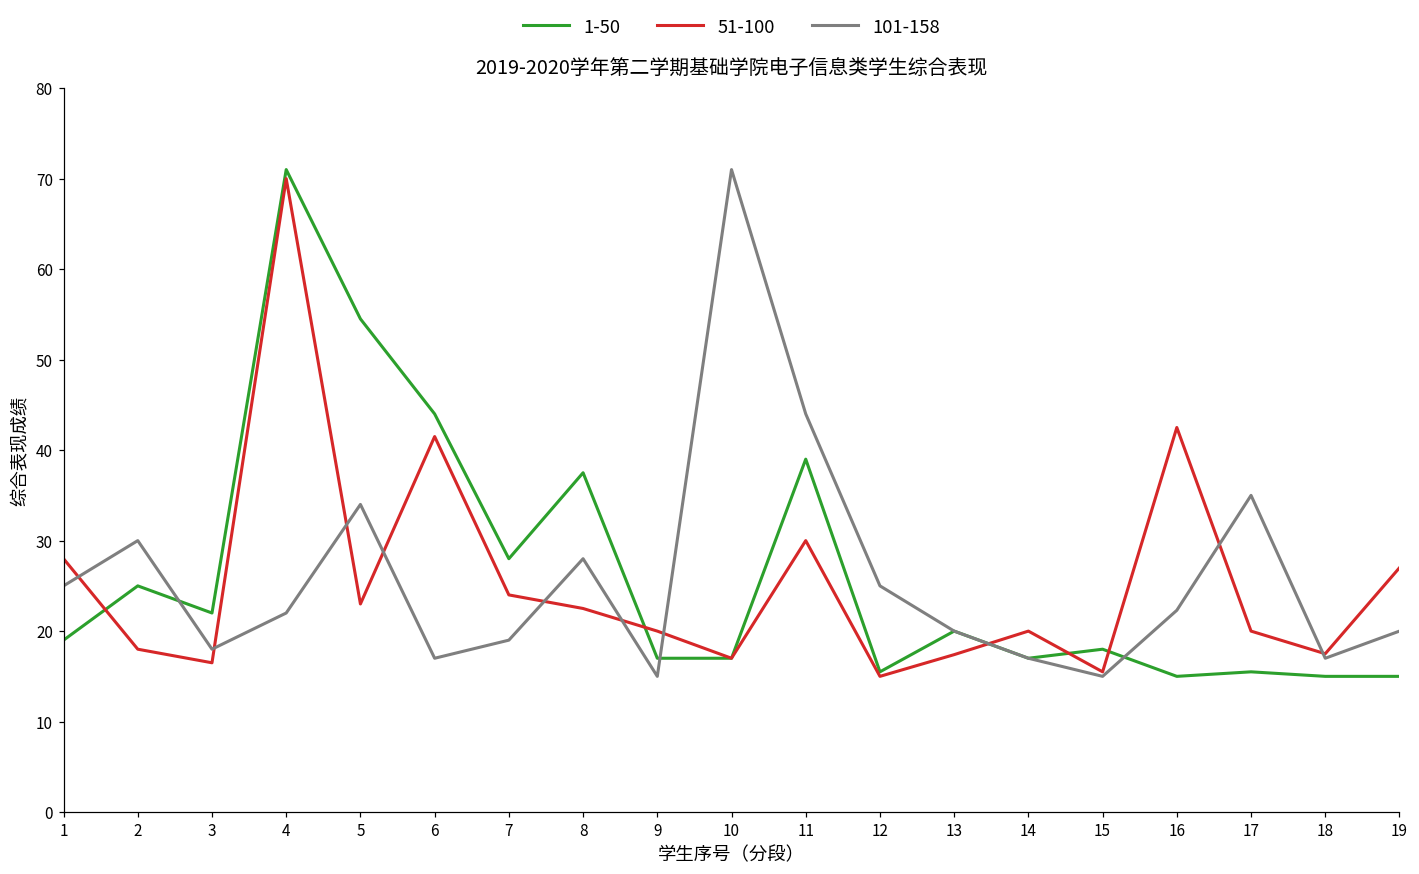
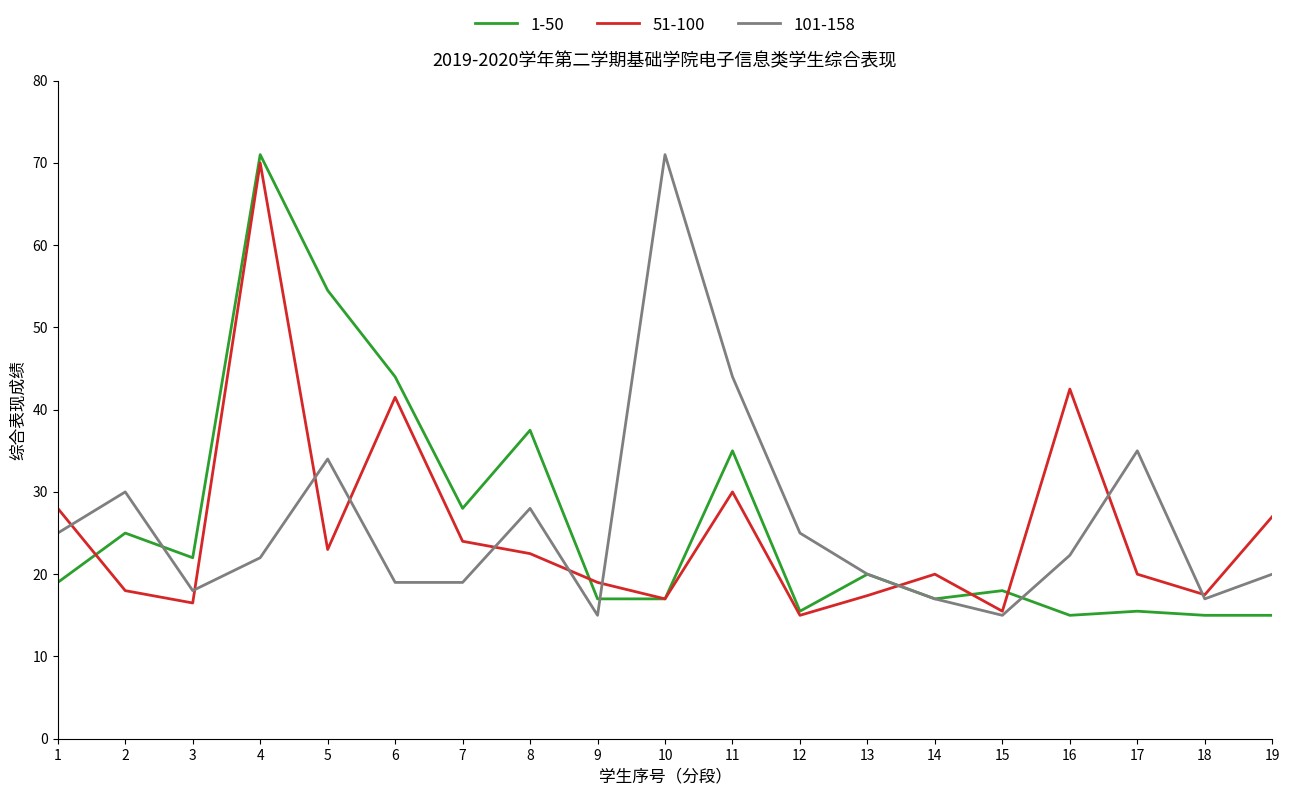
  {
    "1-50": {
      "1": 19,
      "2": 25,
      "3": 22,
      "4": 71,
      "5": 55,
      "6": 44,
      "7": 28,
      "8": 38,
      "9": 17,
-     "11": 39,
+     "11": 35,
      "12": 16,
      "15": 18,
      "16": 15,
      "17": 16,
      "18": 15,
      "19": 15
    },
    "51-100": {
      "1": 28,
      "2": 18,
      "3": 17,
      "4": 70,
      "5": 23,
      "6": 42,
      "7": 24,
      "8": 23,
-     "9": 20,
+     "9": 19,
      "11": 30,
      "12": 15,
      "13": 17,
      "14": 20,
      "15": 16,
      "16": 43,
      "17": 20,
      "18": 18,
      "19": 27
    },
    "101-158": {
      "1": 25,
      "2": 30,
      "3": 18,
      "4": 22,
      "5": 34,
-     "6": 17,
+     "6": 19,
      "7": 19,
      "8": 28,
      "9": 15,
      "10": 71,
      "11": 44,
      "12": 25,
      "15": 15,
      "16": 22,
      "17": 35,
      "18": 17,
      "19": 20
    }
  }
